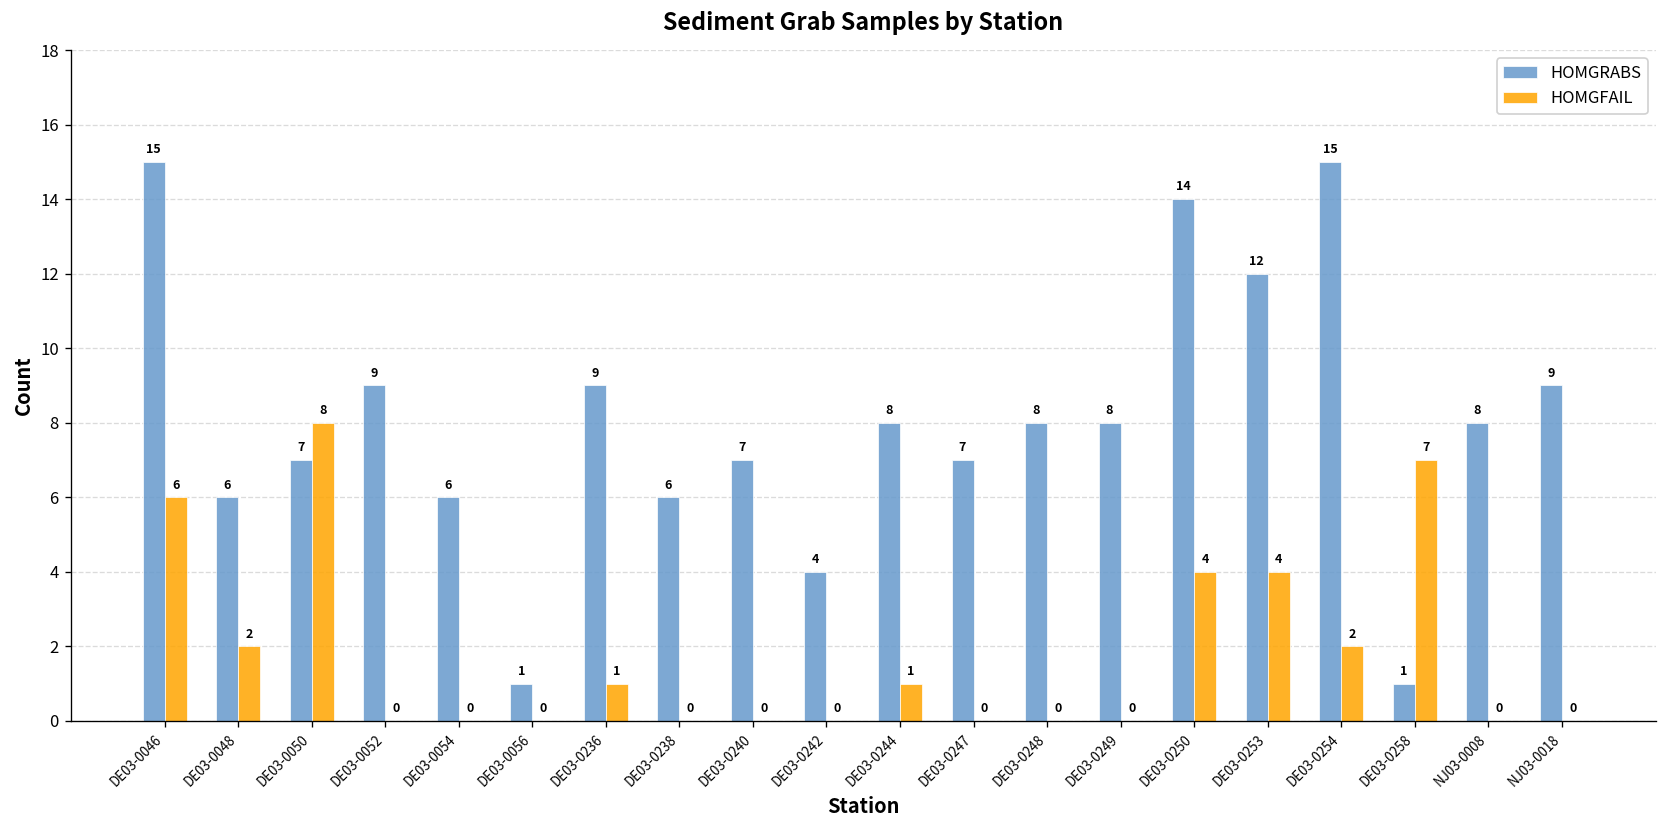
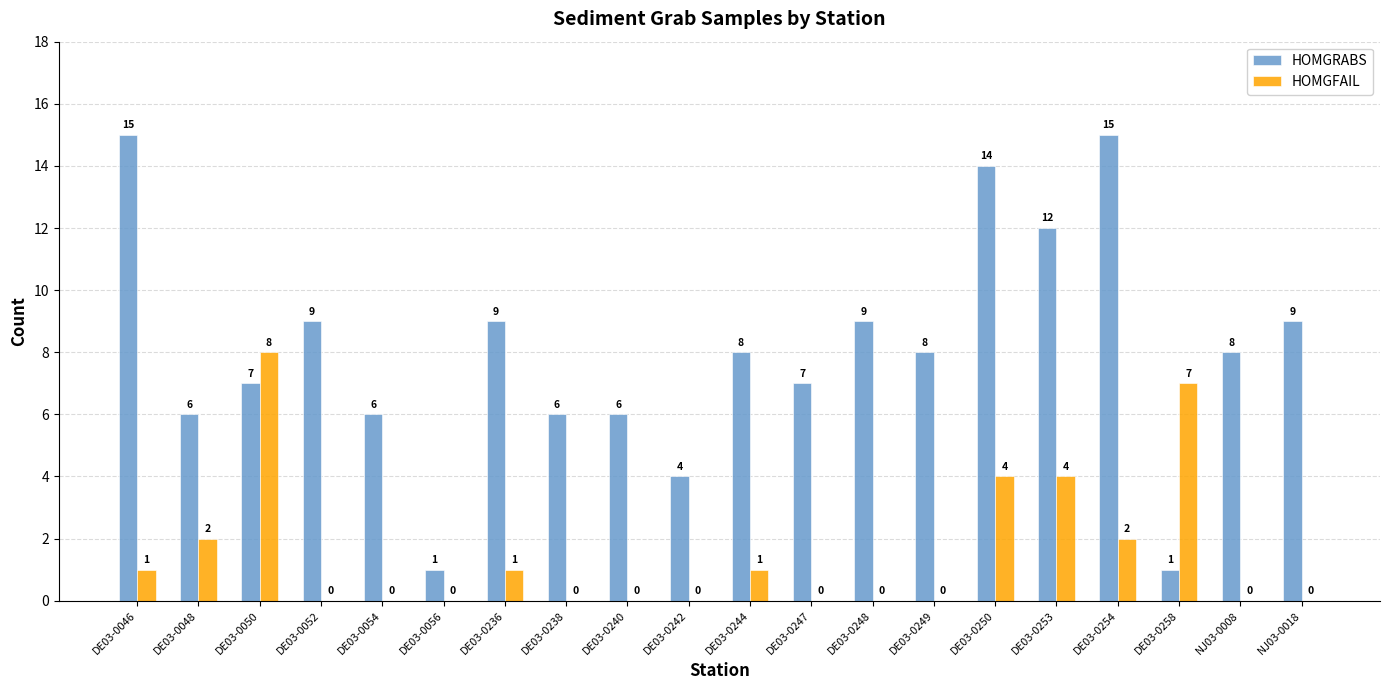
  {
    "HOMGRABS": {
      "DE03-0046": 15,
      "DE03-0048": 6,
      "DE03-0050": 7,
      "DE03-0052": 9,
      "DE03-0054": 6,
      "DE03-0056": 1,
      "DE03-0236": 9,
      "DE03-0238": 6,
-     "DE03-0240": 7,
+     "DE03-0240": 6,
      "DE03-0242": 4,
      "DE03-0244": 8,
      "DE03-0247": 7,
-     "DE03-0248": 8,
+     "DE03-0248": 9,
      "DE03-0249": 8,
      "DE03-0250": 14,
      "DE03-0253": 12,
      "DE03-0254": 15,
      "DE03-0258": 1,
      "NJ03-0008": 8,
      "NJ03-0018": 9
    },
    "HOMGFAIL": {
-     "DE03-0046": 6,
+     "DE03-0046": 1,
      "DE03-0048": 2,
      "DE03-0050": 8,
      "DE03-0052": 0,
      "DE03-0054": 0,
      "DE03-0056": 0,
      "DE03-0236": 1,
      "DE03-0238": 0,
      "DE03-0240": 0,
      "DE03-0242": 0,
      "DE03-0244": 1,
      "DE03-0247": 0,
      "DE03-0248": 0,
      "DE03-0249": 0,
      "DE03-0250": 4,
      "DE03-0253": 4,
      "DE03-0254": 2,
      "DE03-0258": 7,
      "NJ03-0008": 0,
      "NJ03-0018": 0
    }
  }
